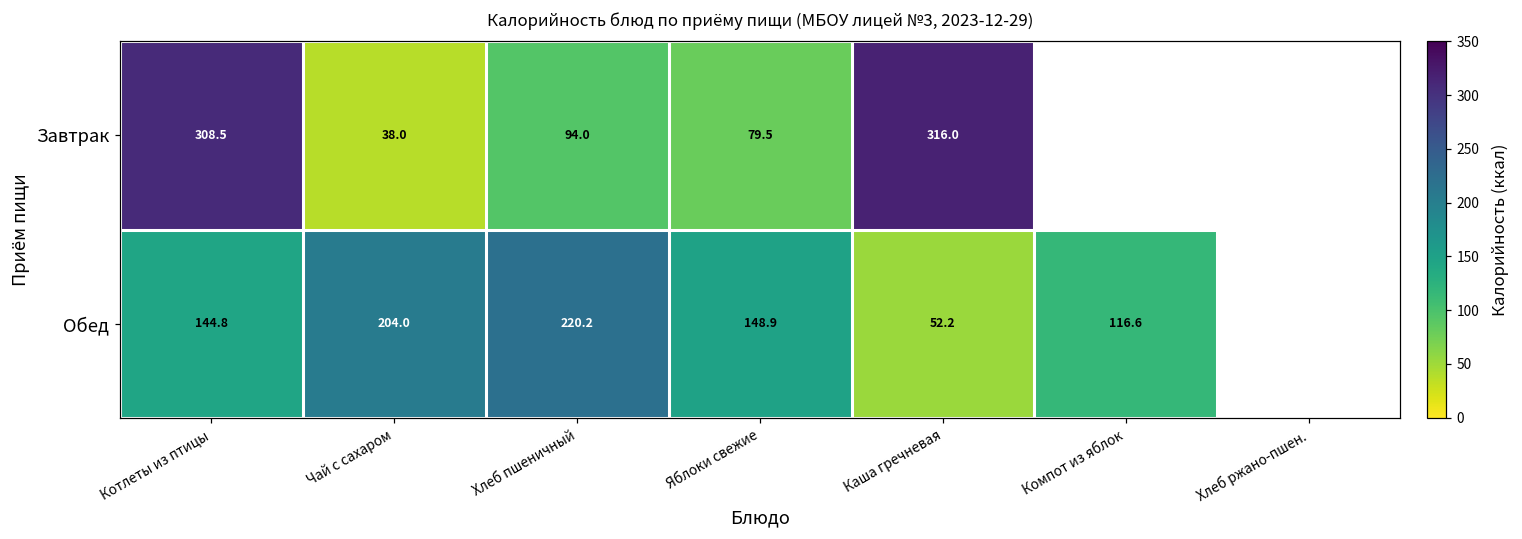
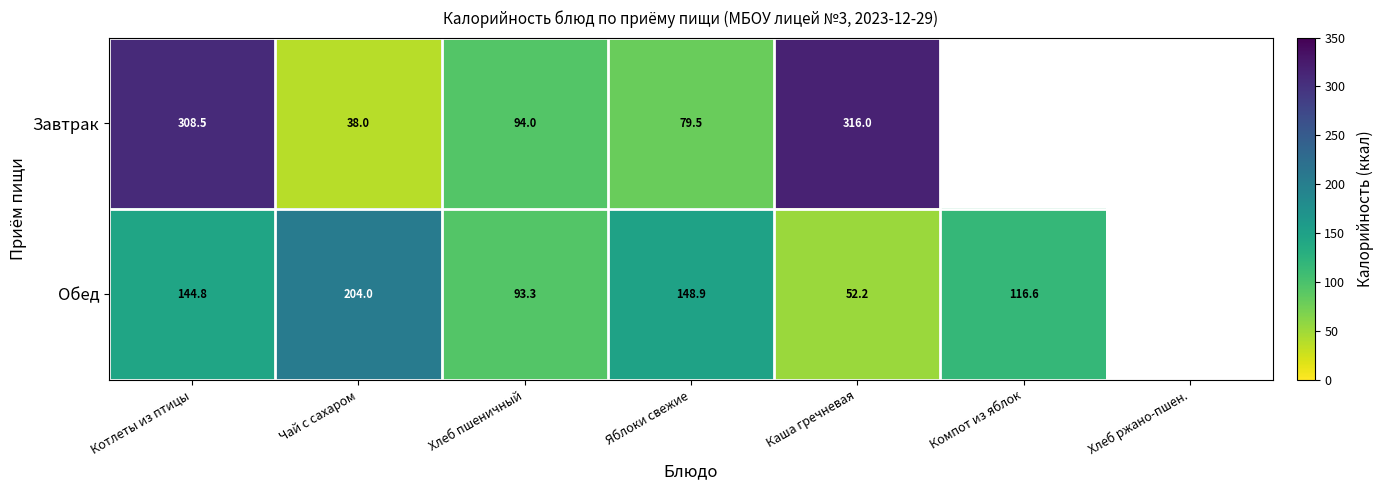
  {
    "Завтрак": {
      "Котлеты из птицы": 308.5,
      "Чай с сахаром": 38.0,
      "Хлеб пшеничный": 94.0,
      "Яблоки свежие": 79.5,
      "Каша гречневая": 316.0
    },
    "Обед": {
      "Котлеты из птицы": 144.8,
      "Чай с сахаром": 204.0,
-     "Хлеб пшеничный": 220.2,
+     "Хлеб пшеничный": 93.3,
      "Яблоки свежие": 148.9,
      "Каша гречневая": 52.2,
      "Компот из яблок": 116.6
    }
  }
